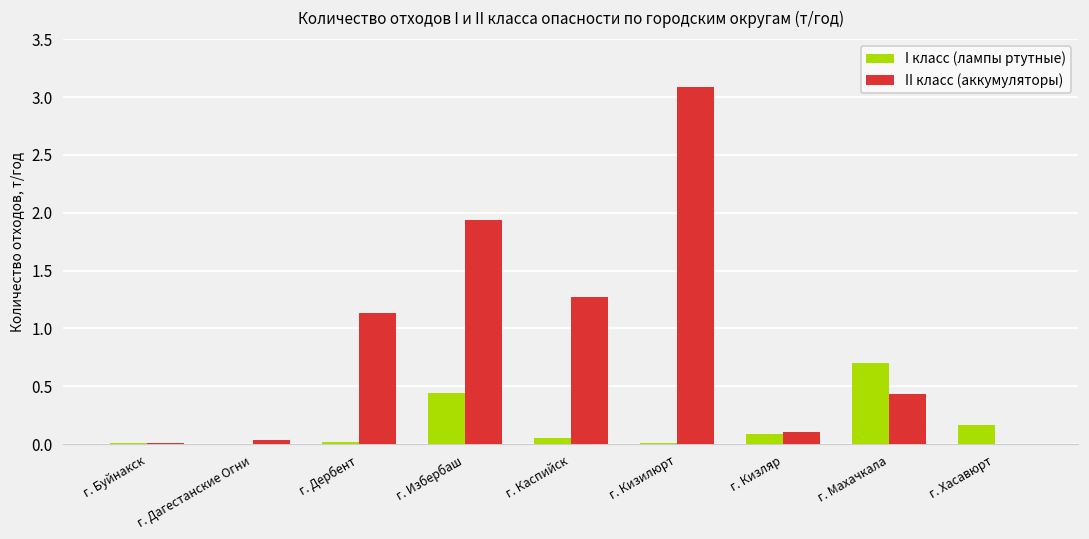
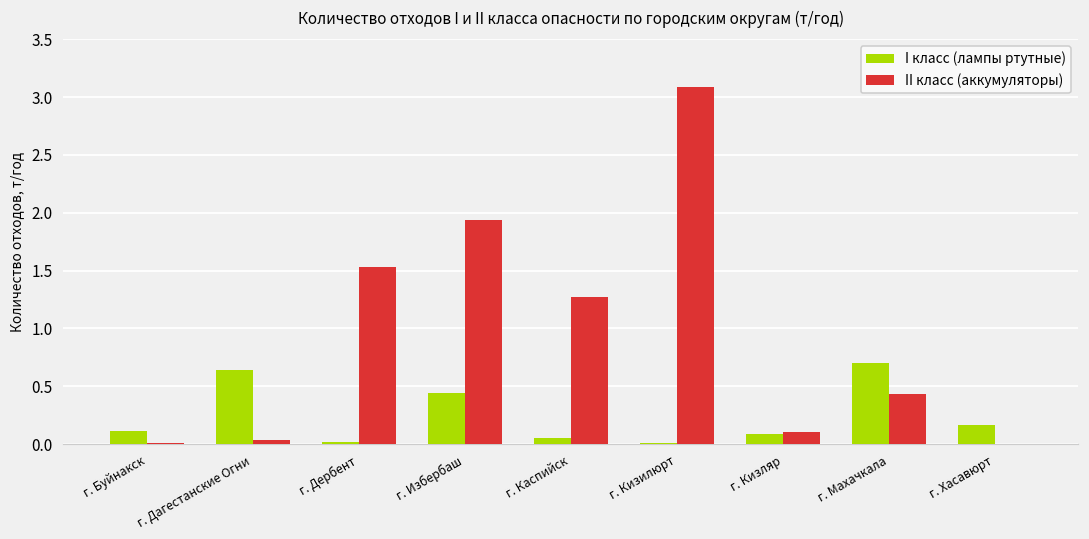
  {
    "I класс (лампы ртутные)": {
-     "г. Буйнакск": 0.01,
-     "г. Дагестанские Огни": 0.00,
+     "г. Буйнакск": 0.11,
+     "г. Дагестанские Огни": 0.64,
      "г. Избербаш": 0.44,
      "г. Каспийск": 0.05,
      "г. Кизляр": 0.08,
      "г. Махачкала": 0.70,
      "г. Хасавюрт": 0.16
    },
    "II класс (аккумуляторы)": {
      "г. Дагестанские Огни": 0.03,
-     "г. Дербент": 1.13,
+     "г. Дербент": 1.53,
      "г. Избербаш": 1.94,
      "г. Каспийск": 1.27,
      "г. Кизилюрт": 3.09,
      "г. Кизляр": 0.10,
      "г. Махачкала": 0.44,
      "г. Хасавюрт": 0.00
    }
  }
